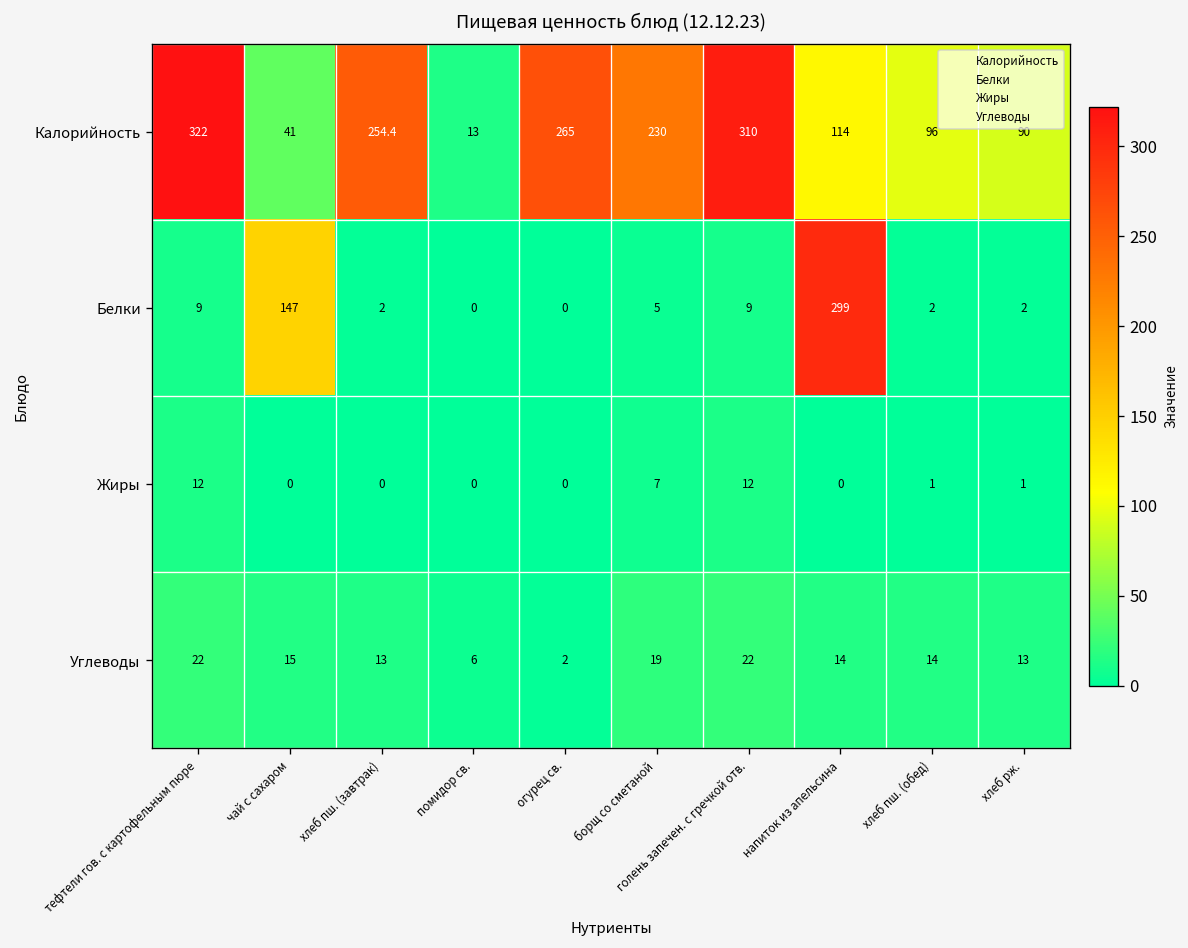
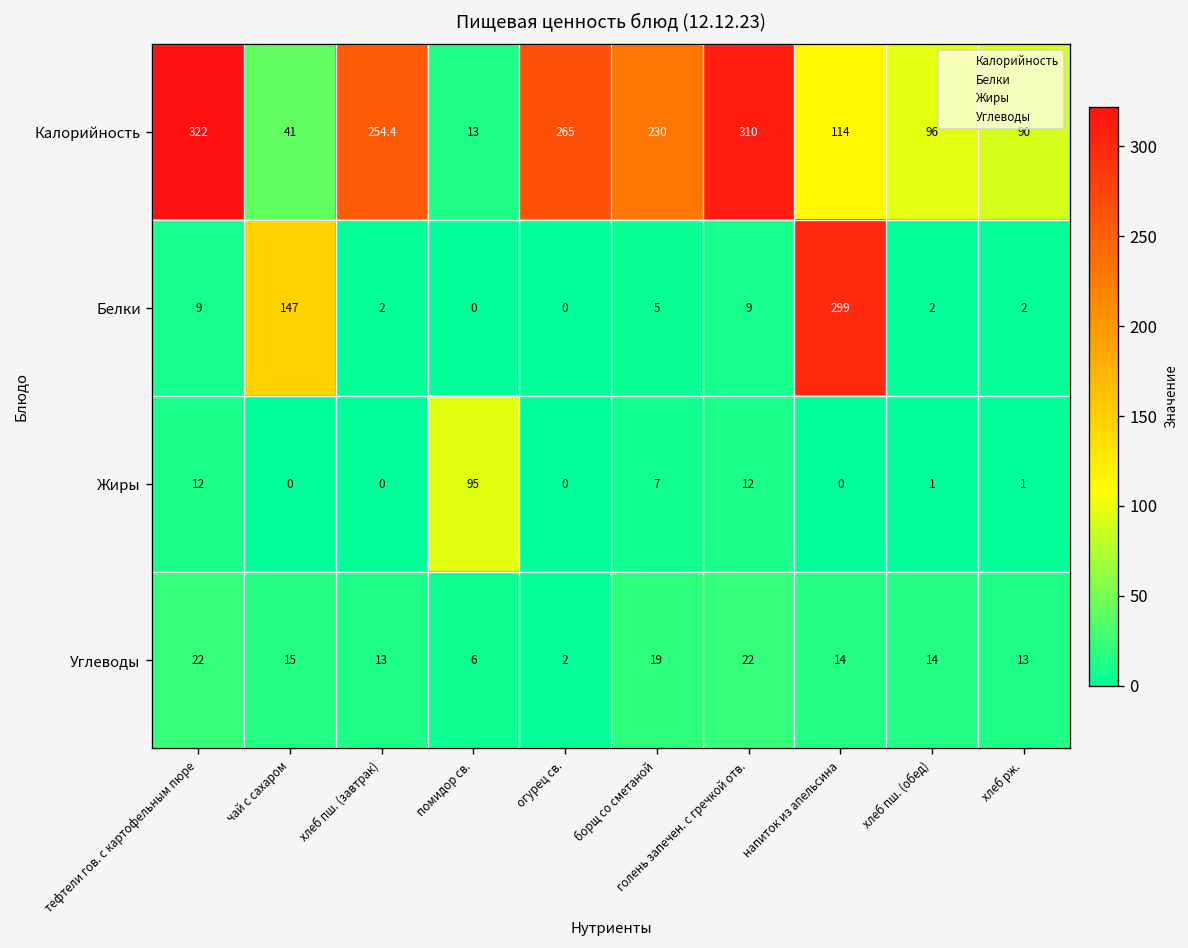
  {
    "Калорийность": {
      "тефтели гов. с картофельным пюре": 322,
      "чай с сахаром": 41,
      "хлеб пш. (завтрак)": 254.4,
      "помидор св.": 13,
      "огурец св.": 265,
      "борщ со сметаной": 230,
      "голень запечен. с гречкой отв.": 310,
      "напиток из апельсина": 114,
      "хлеб пш. (обед)": 96,
      "хлеб рж.": 90
    },
    "Белки": {
      "тефтели гов. с картофельным пюре": 9,
      "чай с сахаром": 147,
      "хлеб пш. (завтрак)": 2,
      "помидор св.": 0,
      "огурец св.": 0,
      "борщ со сметаной": 5,
      "голень запечен. с гречкой отв.": 9,
      "напиток из апельсина": 299,
      "хлеб пш. (обед)": 2,
      "хлеб рж.": 2
    },
    "Жиры": {
      "тефтели гов. с картофельным пюре": 12,
      "чай с сахаром": 0,
      "хлеб пш. (завтрак)": 0,
-     "помидор св.": 0,
+     "помидор св.": 95,
      "огурец св.": 0,
      "борщ со сметаной": 7,
      "голень запечен. с гречкой отв.": 12,
      "напиток из апельсина": 0,
      "хлеб пш. (обед)": 1,
      "хлеб рж.": 1
    },
    "Углеводы": {
      "тефтели гов. с картофельным пюре": 22,
      "чай с сахаром": 15,
      "хлеб пш. (завтрак)": 13,
      "помидор св.": 6,
      "огурец св.": 2,
      "борщ со сметаной": 19,
      "голень запечен. с гречкой отв.": 22,
      "напиток из апельсина": 14,
      "хлеб пш. (обед)": 14,
      "хлеб рж.": 13
    }
  }
